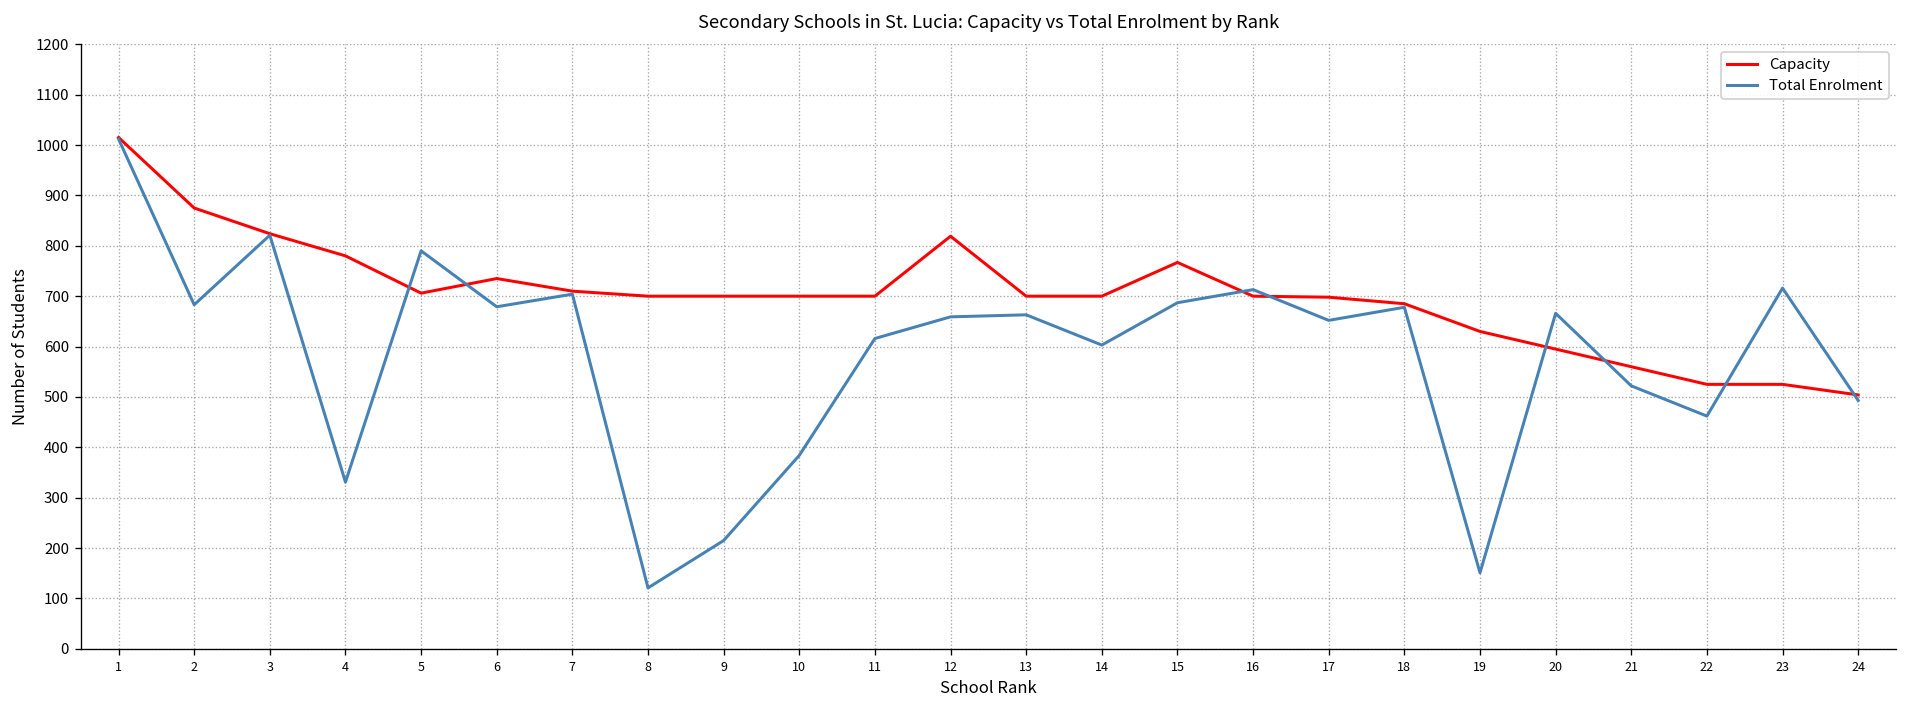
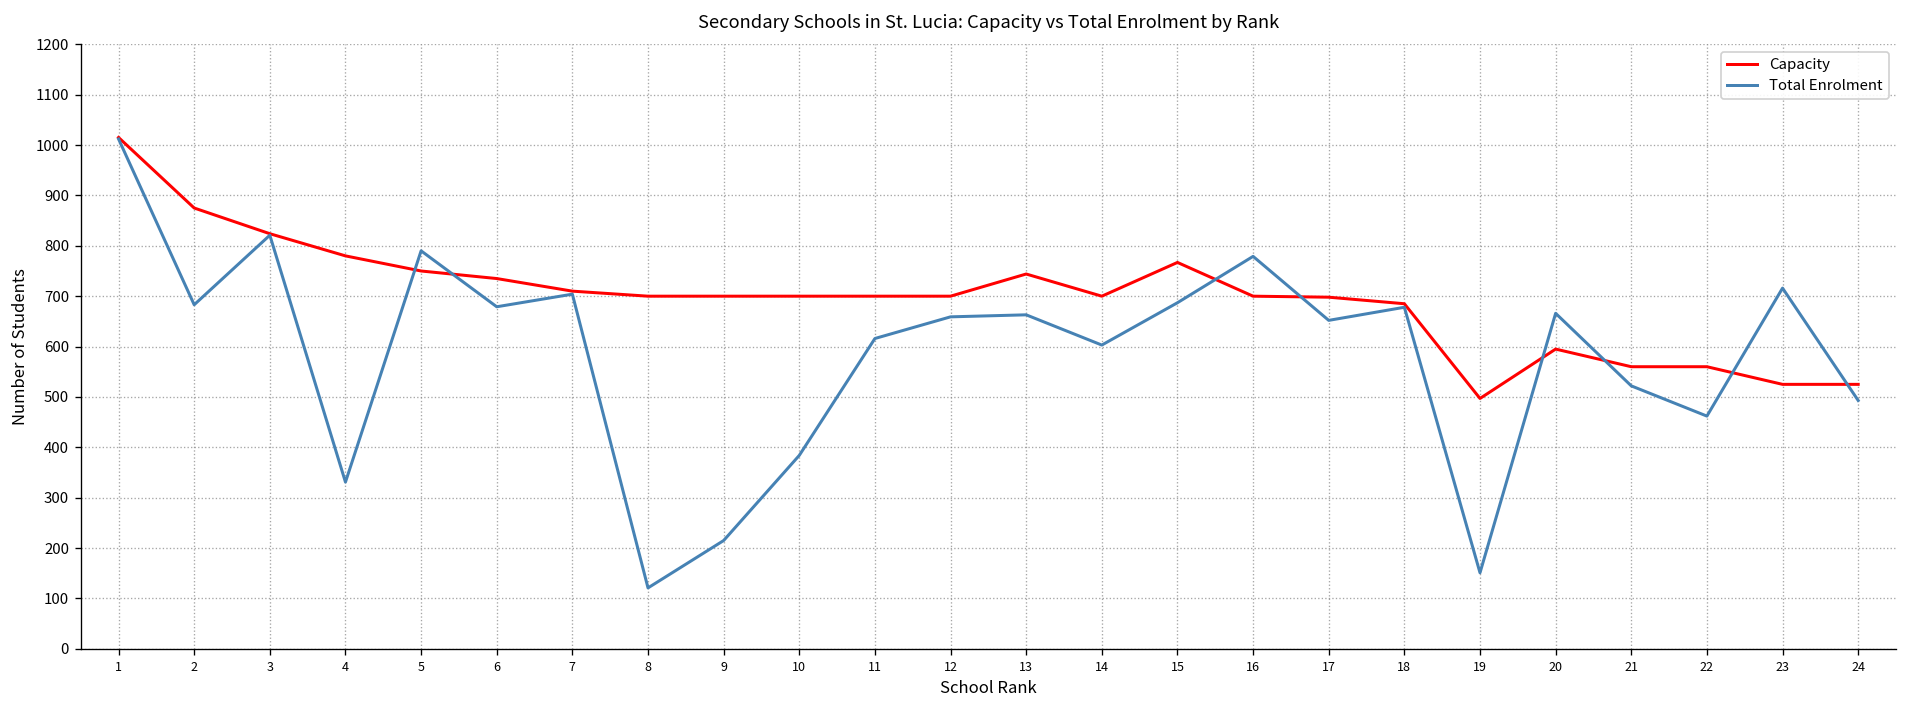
  {
    "Capacity": {
      "2": 880,
      "4": 780,
-     "5": 710,
+     "5": 750,
      "6": 740,
      "8": 700,
      "9": 700,
      "10": 700,
      "11": 700,
-     "12": 820,
-     "13": 700,
+     "12": 700,
+     "13": 740,
      "14": 700,
      "15": 770,
      "16": 700,
      "17": 700,
      "18": 690,
-     "19": 630,
+     "19": 500,
      "20": 600,
      "21": 560,
-     "22": 530,
+     "22": 560,
      "23": 530,
-     "24": 500
+     "24": 530
    },
    "Total Enrolment": {
      "2": 680,
      "4": 330,
      "5": 790,
      "6": 680,
      "8": 120,
      "9": 220,
      "10": 380,
      "11": 620,
      "12": 660,
      "13": 660,
      "14": 600,
      "15": 690,
-     "16": 710,
+     "16": 780,
      "17": 650,
      "18": 680,
      "19": 150,
      "20": 670,
      "21": 520,
      "22": 460,
      "23": 720,
      "24": 490
    }
  }
